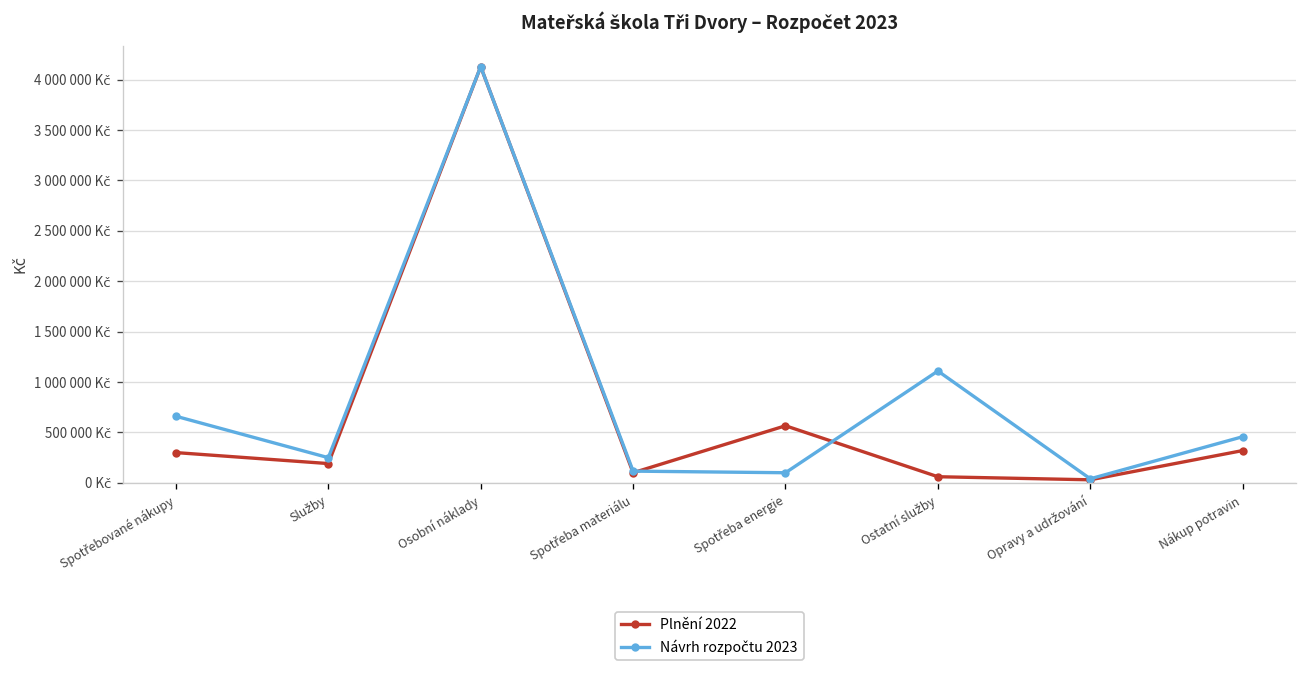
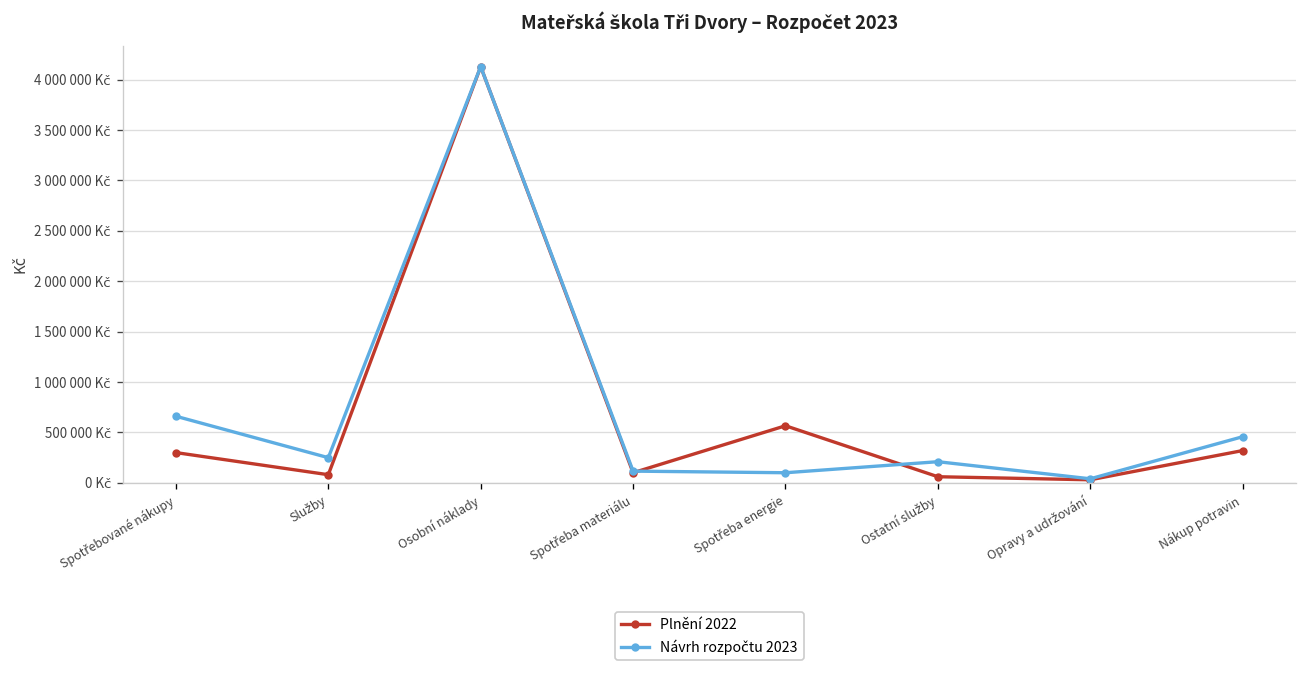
  {
    "Plnění 2022": {
      "Spotřebované nákupy": "300000 Kč",
-     "Služby": "200000 Kč",
+     "Služby": "100000 Kč",
      "Spotřeba energie": "600000 Kč",
      "Ostatní služby": "100000 Kč",
      "Nákup potravin": "300000 Kč"
    },
    "Návrh rozpočtu 2023": {
      "Spotřebované nákupy": "700000 Kč",
      "Služby": "200000 Kč",
      "Spotřeba energie": "100000 Kč",
-     "Ostatní služby": "1100000 Kč",
+     "Ostatní služby": "200000 Kč",
      "Nákup potravin": "500000 Kč"
    }
  }
